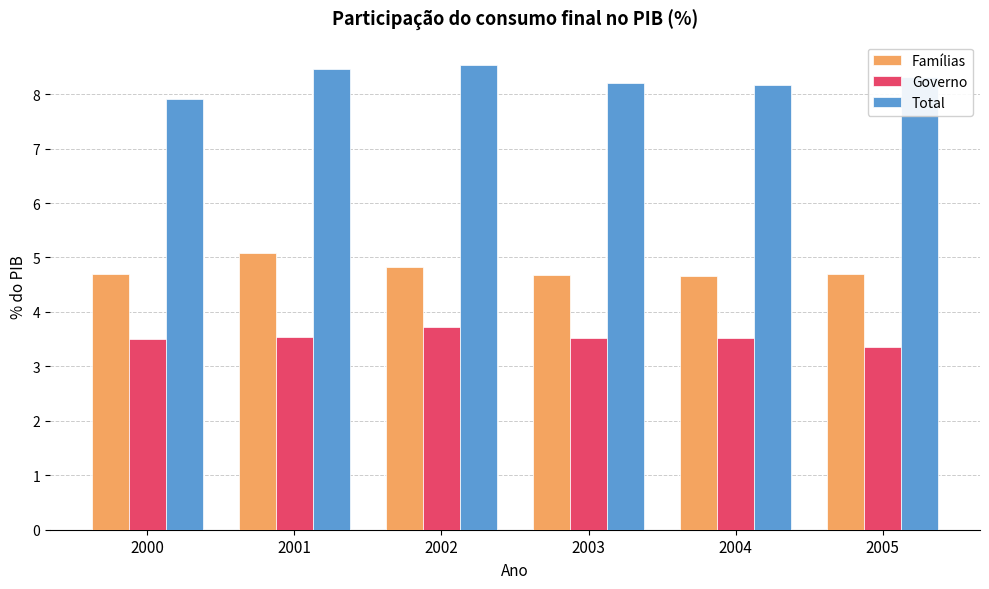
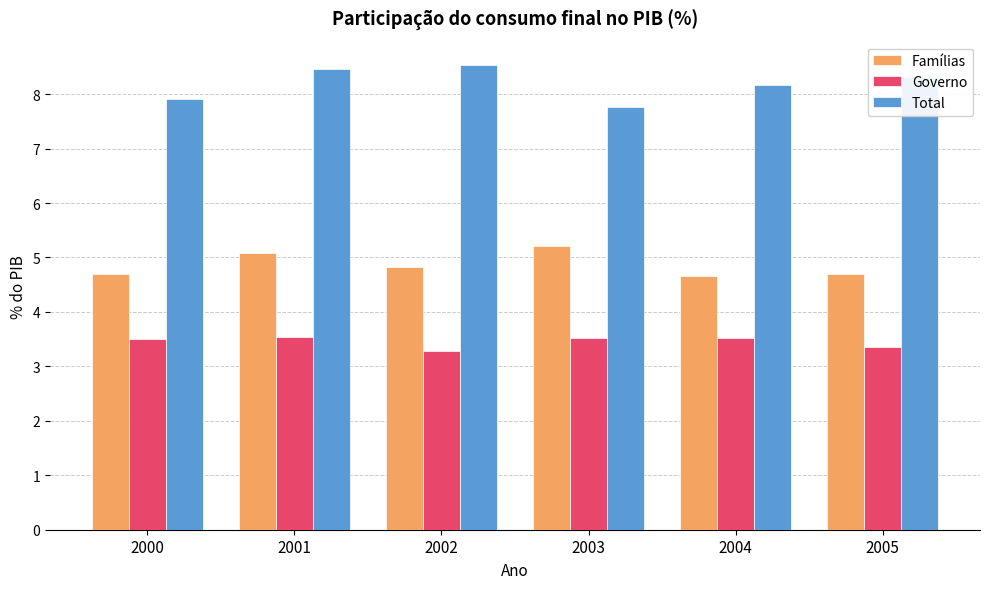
  {
    "Famílias": {
      "2000": 4.7,
      "2001": 5.1,
      "2002": 4.8,
-     "2003": 4.7,
+     "2003": 5.2,
      "2004": 4.7,
      "2005": 4.7
    },
    "Governo": {
      "2000": 3.5,
      "2001": 3.5,
-     "2002": 3.7,
+     "2002": 3.3,
      "2003": 3.5,
      "2004": 3.5,
      "2005": 3.4
    },
    "Total": {
      "2000": 7.9,
      "2001": 8.5,
      "2002": 8.5,
-     "2003": 8.2,
+     "2003": 7.8,
      "2004": 8.2
    }
  }
